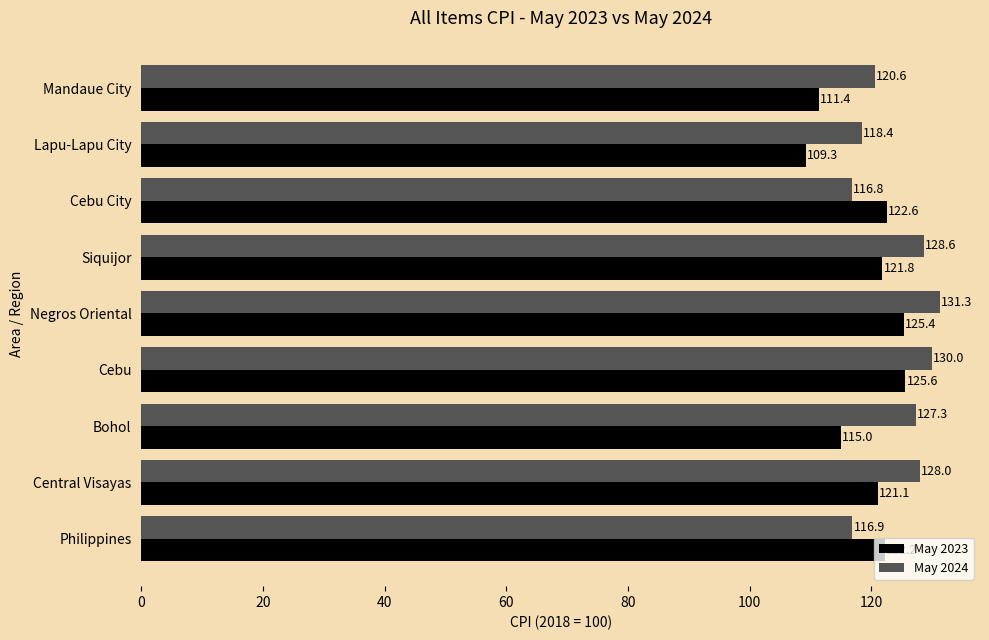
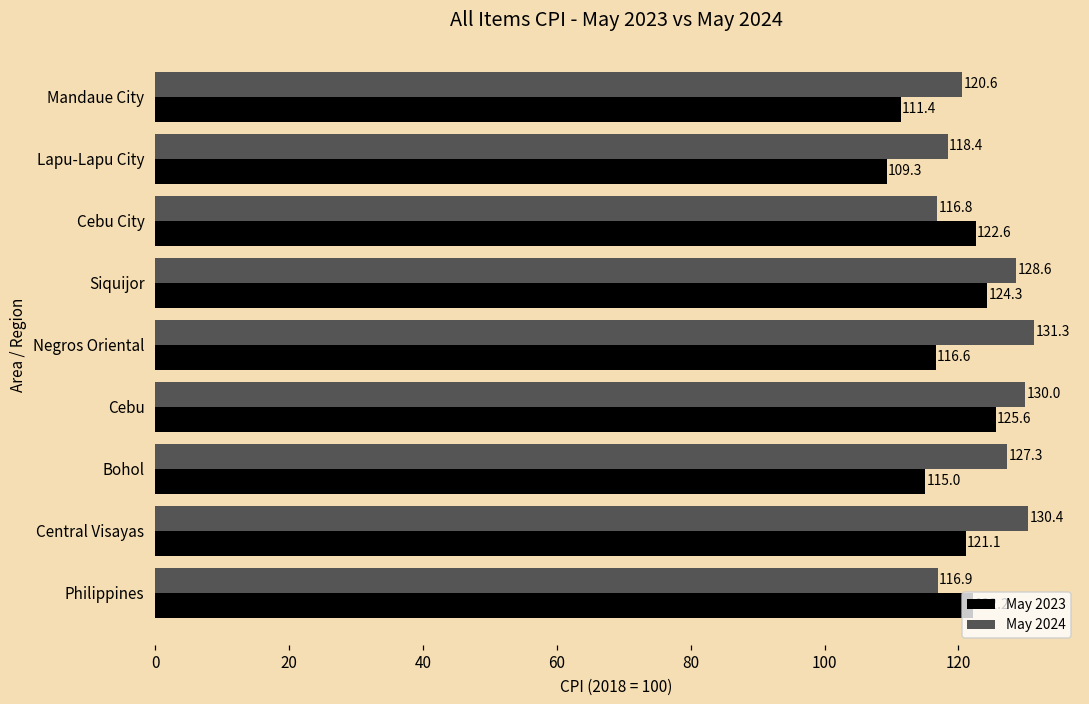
  {
    "May 2023": {
      "Mandaue City": 111.4,
      "Lapu-Lapu City": 109.3,
      "Cebu City": 122.6,
-     "Siquijor": 121.8,
-     "Negros Oriental": 125.4,
+     "Siquijor": 124.3,
+     "Negros Oriental": 116.6,
      "Cebu": 125.6,
      "Bohol": 115.0,
      "Central Visayas": 121.1
    },
    "May 2024": {
      "Mandaue City": 120.6,
      "Lapu-Lapu City": 118.4,
      "Cebu City": 116.8,
      "Siquijor": 128.6,
      "Negros Oriental": 131.3,
      "Cebu": 130.0,
      "Bohol": 127.3,
-     "Central Visayas": 128.0,
+     "Central Visayas": 130.4,
      "Philippines": 116.9
    }
  }
